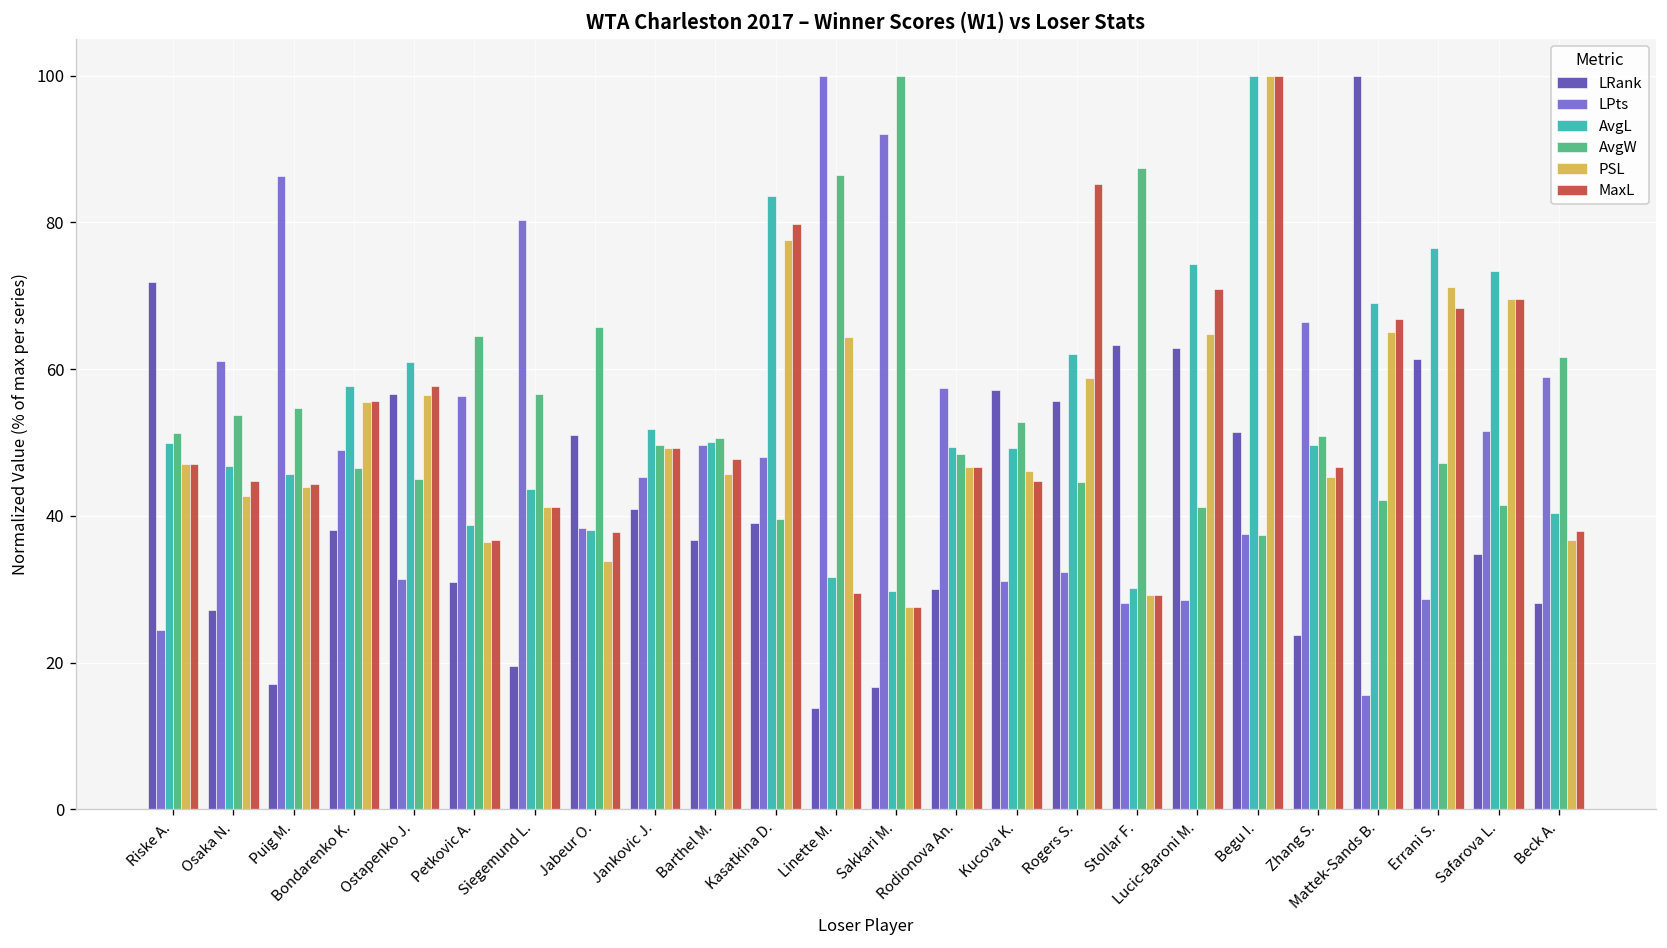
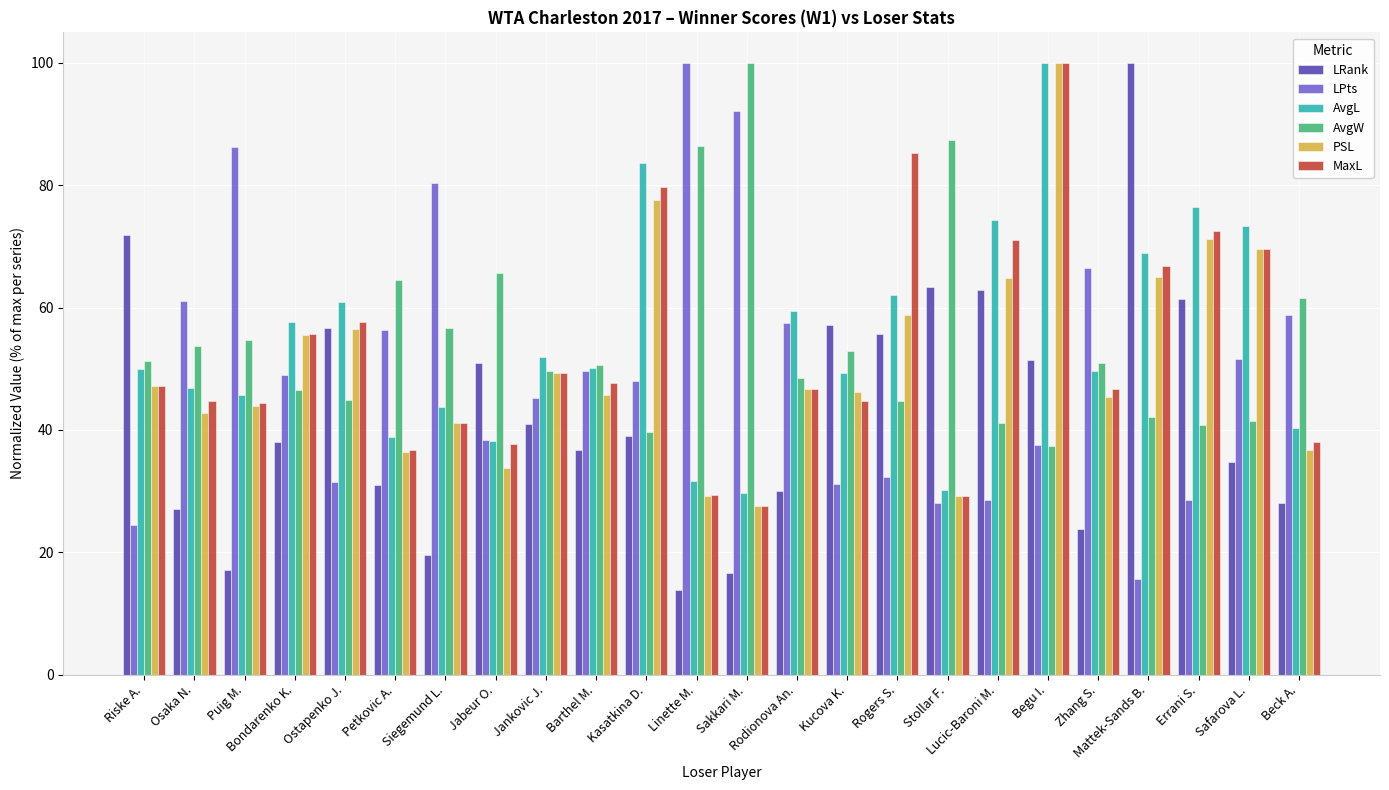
  {
    "AvgL": {
      "Riske A.": 50,
      "Osaka N.": 47,
      "Puig M.": 46,
      "Bondarenko K.": 58,
      "Ostapenko J.": 61,
      "Petkovic A.": 39,
      "Siegemund L.": 44,
      "Jabeur O.": 38,
      "Jankovic J.": 52,
      "Barthel M.": 50,
      "Kasatkina D.": 84,
      "Linette M.": 32,
      "Sakkari M.": 30,
-     "Rodionova An.": 49,
+     "Rodionova An.": 59,
      "Kucova K.": 49,
      "Rogers S.": 62,
      "Stollar F.": 30,
      "Lucic-Baroni M.": 74,
      "Begu I.": 100,
      "Zhang S.": 50,
      "Mattek-Sands B.": 69,
      "Errani S.": 76,
      "Safarova L.": 73,
      "Beck A.": 40
    },
    "AvgW": {
      "Riske A.": 51,
      "Osaka N.": 54,
      "Puig M.": 55,
      "Bondarenko K.": 47,
      "Ostapenko J.": 45,
      "Petkovic A.": 64,
      "Siegemund L.": 57,
      "Jabeur O.": 66,
      "Jankovic J.": 50,
      "Barthel M.": 51,
      "Kasatkina D.": 40,
      "Linette M.": 86,
      "Sakkari M.": 100,
      "Rodionova An.": 48,
      "Kucova K.": 53,
      "Rogers S.": 45,
      "Stollar F.": 87,
      "Lucic-Baroni M.": 41,
      "Begu I.": 37,
      "Zhang S.": 51,
      "Mattek-Sands B.": 42,
-     "Errani S.": 47,
+     "Errani S.": 41,
      "Safarova L.": 42,
      "Beck A.": 62
    },
    "PSL": {
      "Riske A.": 47,
      "Osaka N.": 43,
      "Puig M.": 44,
      "Bondarenko K.": 55,
      "Ostapenko J.": 56,
      "Petkovic A.": 36,
      "Siegemund L.": 41,
      "Jabeur O.": 34,
      "Jankovic J.": 49,
      "Barthel M.": 46,
      "Kasatkina D.": 78,
-     "Linette M.": 64,
+     "Linette M.": 29,
      "Sakkari M.": 28,
      "Rodionova An.": 47,
      "Kucova K.": 46,
      "Rogers S.": 59,
      "Stollar F.": 29,
      "Lucic-Baroni M.": 65,
      "Begu I.": 100,
      "Zhang S.": 45,
      "Mattek-Sands B.": 65,
      "Errani S.": 71,
      "Safarova L.": 70,
      "Beck A.": 37
    },
    "MaxL": {
      "Riske A.": 47,
      "Osaka N.": 45,
      "Puig M.": 44,
      "Bondarenko K.": 56,
      "Ostapenko J.": 58,
      "Petkovic A.": 37,
      "Siegemund L.": 41,
      "Jabeur O.": 38,
      "Jankovic J.": 49,
      "Barthel M.": 48,
      "Kasatkina D.": 80,
      "Linette M.": 29,
      "Sakkari M.": 28,
      "Rodionova An.": 47,
      "Kucova K.": 45,
      "Rogers S.": 85,
      "Stollar F.": 29,
      "Lucic-Baroni M.": 71,
      "Begu I.": 100,
      "Zhang S.": 47,
      "Mattek-Sands B.": 67,
-     "Errani S.": 68,
+     "Errani S.": 73,
      "Safarova L.": 70,
      "Beck A.": 38
    }
  }
